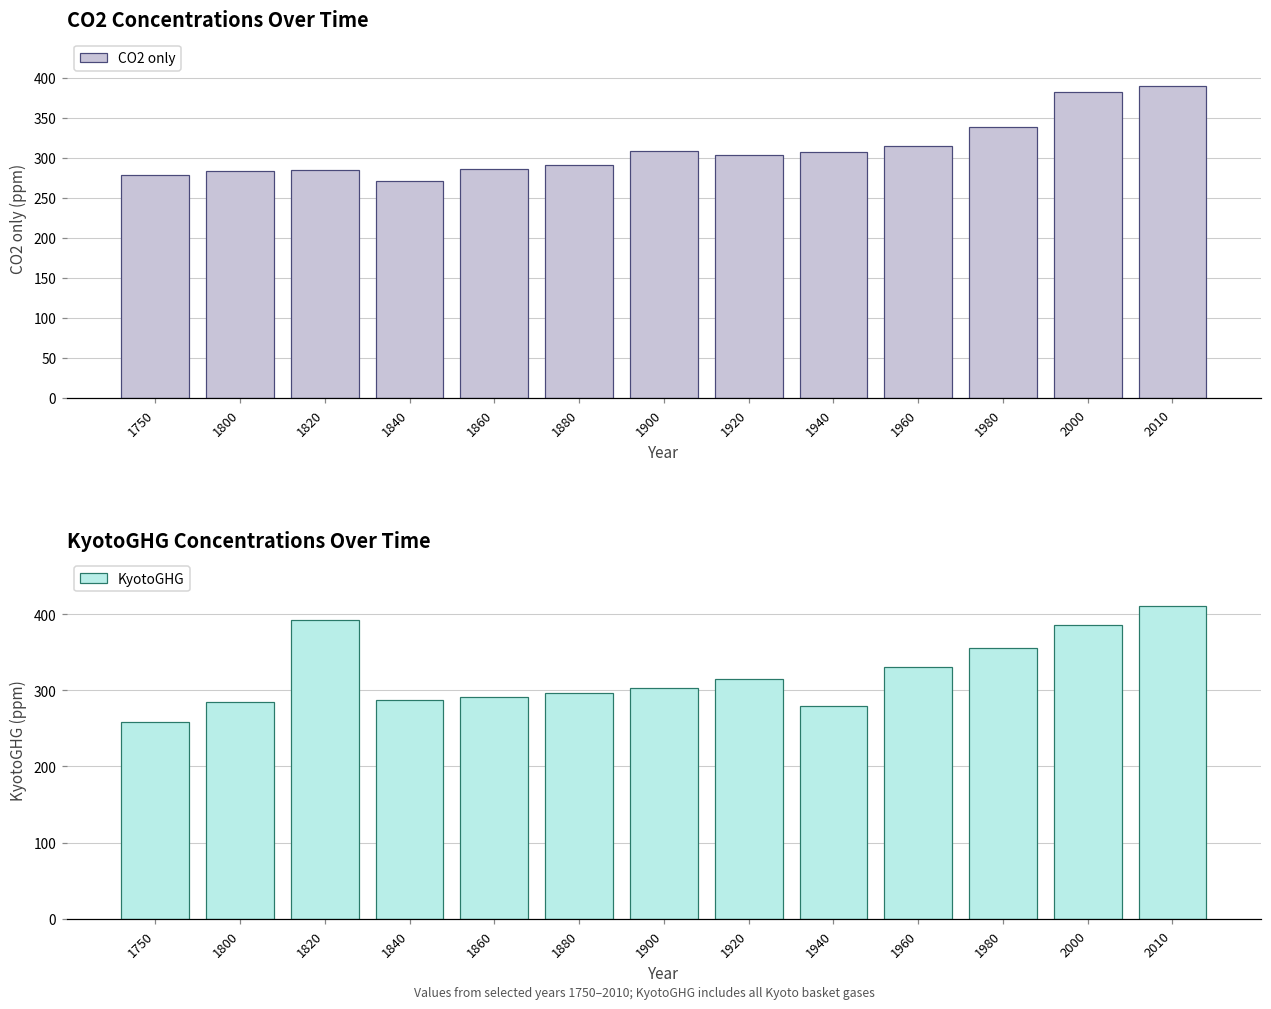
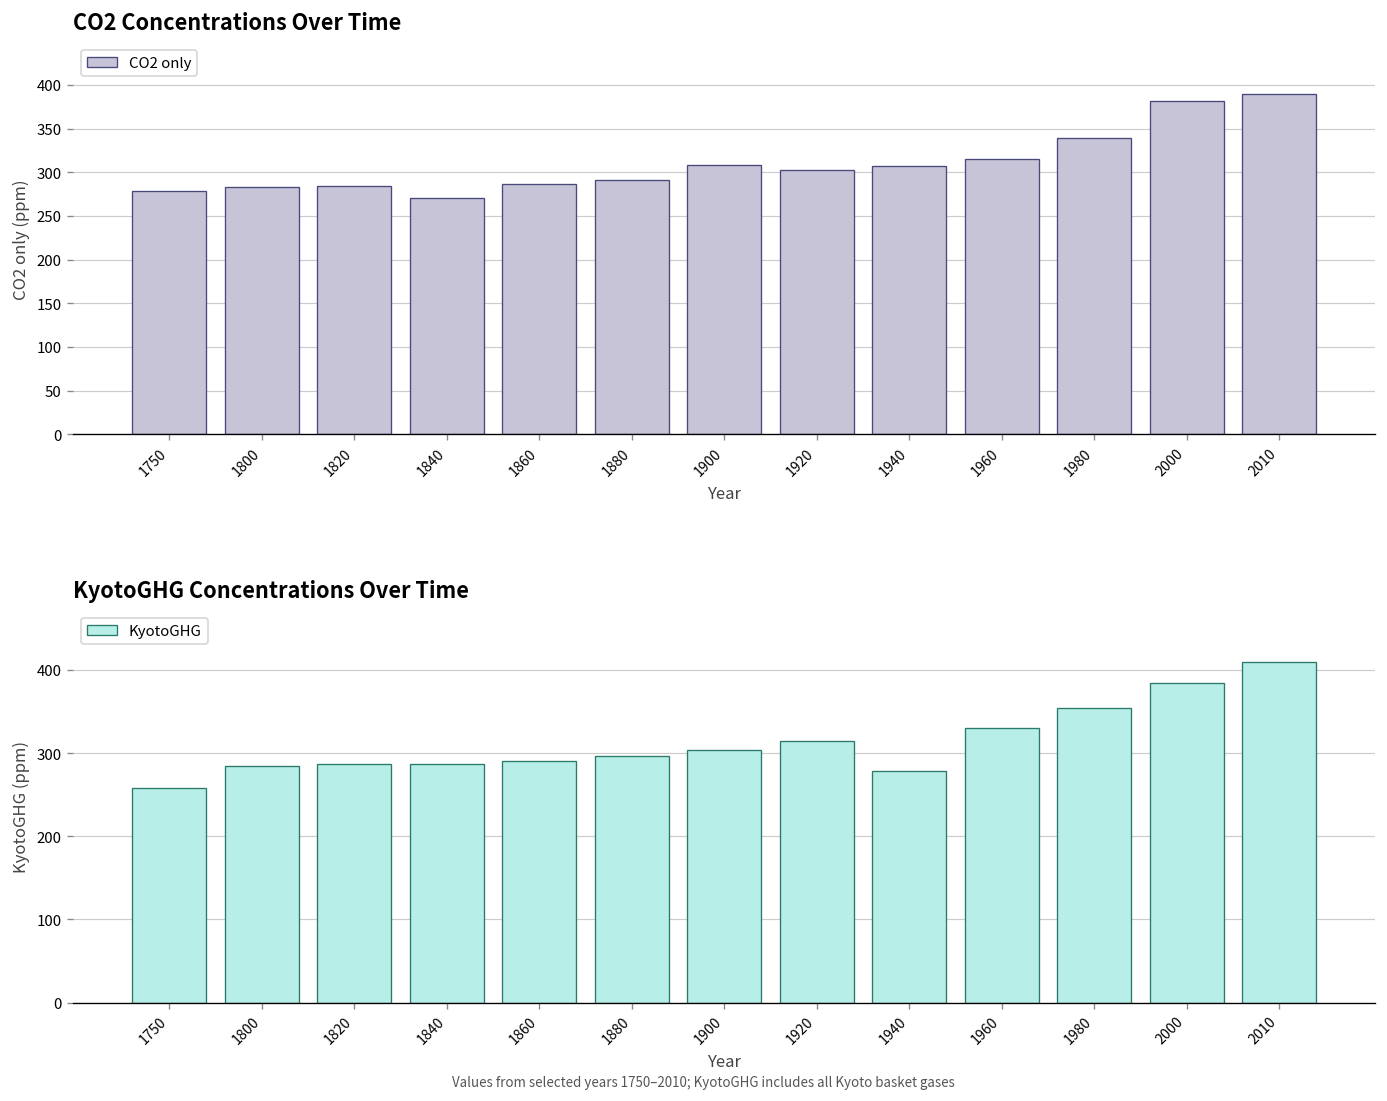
  {
    "CO2 Concentrations Over Time": {
      "1750": 280,
      "1800": 280,
      "1820": 280,
      "1840": 270,
      "1860": 290,
      "1880": 290,
      "1900": 310,
      "1920": 300,
      "1940": 310,
      "1960": 320,
      "1980": 340,
      "2000": 380,
      "2010": 390
    },
    "KyotoGHG Concentrations Over Time": {
      "1750": 260,
      "1800": 280,
-     "1820": 390,
+     "1820": 290,
      "1840": 290,
      "1860": 290,
      "1880": 300,
      "1900": 300,
      "1920": 310,
      "1940": 280,
      "1960": 330,
      "1980": 360,
      "2000": 390,
      "2010": 410
    }
  }
